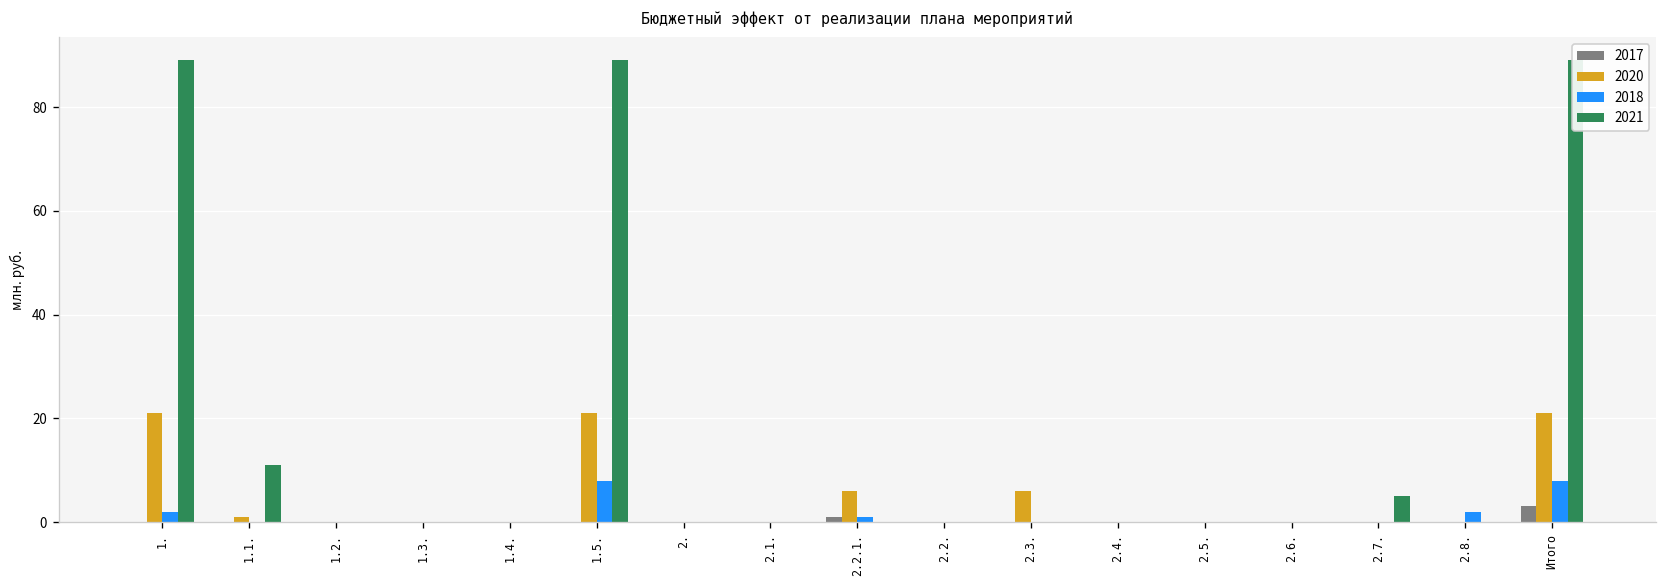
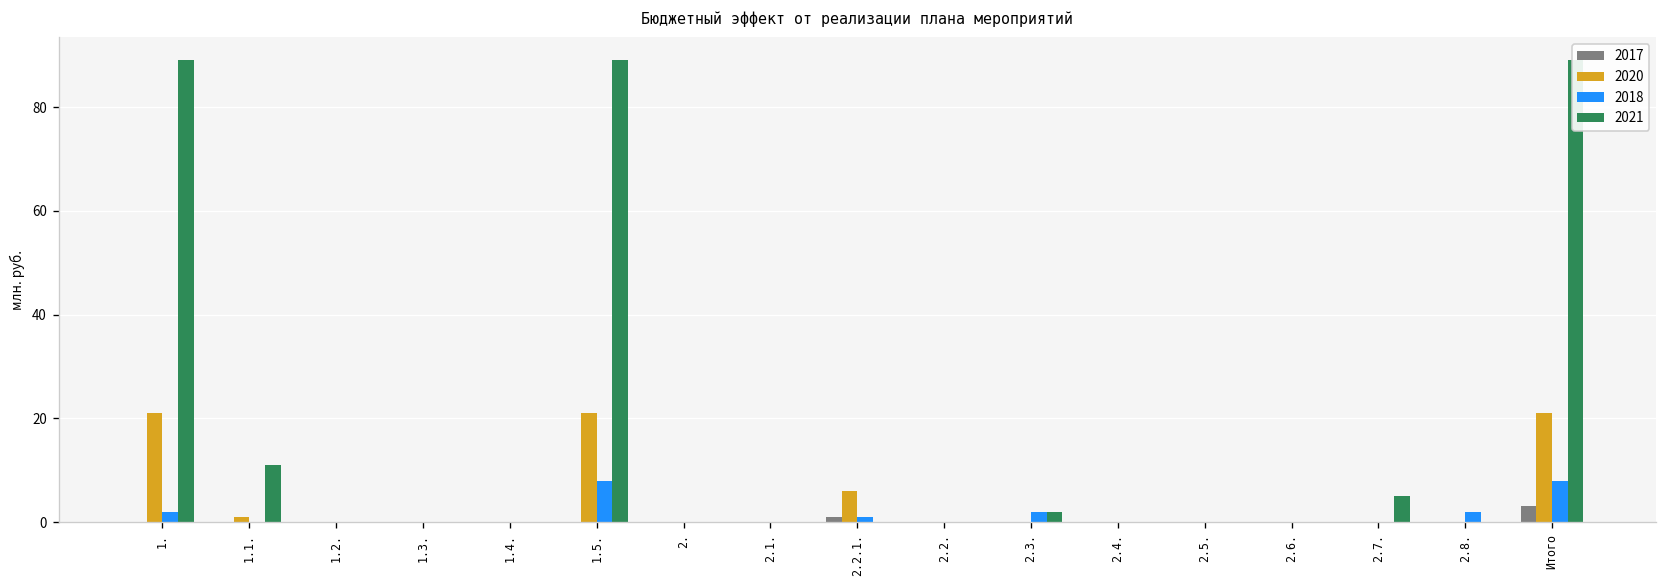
  {
    "2017": {
      "1.": 0,
      "1.1.": 0,
      "1.2.": 0,
      "1.3.": 0,
      "1.4.": 0,
      "1.5.": 0,
      "2.": 0,
      "2.1.": 0,
      "2.2.1.": 1,
      "2.2.": 0,
      "2.3.": 0,
      "2.4.": 0,
      "2.5.": 0,
      "2.6.": 0,
      "2.7.": 0,
      "2.8.": 0,
      "Итого": 3
    },
    "2020": {
      "1.": 21,
      "1.1.": 1,
      "1.2.": 0,
      "1.3.": 0,
      "1.4.": 0,
      "1.5.": 21,
      "2.": 0,
      "2.1.": 0,
      "2.2.1.": 6,
      "2.2.": 0,
-     "2.3.": 6,
+     "2.3.": 0,
      "2.4.": 0,
      "2.5.": 0,
      "2.6.": 0,
      "2.7.": 0,
      "2.8.": 0,
      "Итого": 21
    },
    "2018": {
      "1.": 2,
      "1.1.": 0,
      "1.2.": 0,
      "1.3.": 0,
      "1.4.": 0,
      "1.5.": 8,
      "2.": 0,
      "2.1.": 0,
      "2.2.1.": 1,
      "2.2.": 0,
-     "2.3.": 0,
+     "2.3.": 2,
      "2.4.": 0,
      "2.5.": 0,
      "2.6.": 0,
      "2.7.": 0,
      "2.8.": 2,
      "Итого": 8
    },
    "2021": {
      "1.": 89,
      "1.1.": 11,
      "1.2.": 0,
      "1.3.": 0,
      "1.4.": 0,
      "1.5.": 89,
      "2.": 0,
      "2.1.": 0,
      "2.2.1.": 0,
      "2.2.": 0,
-     "2.3.": 0,
+     "2.3.": 2,
      "2.4.": 0,
      "2.5.": 0,
      "2.6.": 0,
      "2.7.": 5,
      "2.8.": 0
    }
  }
